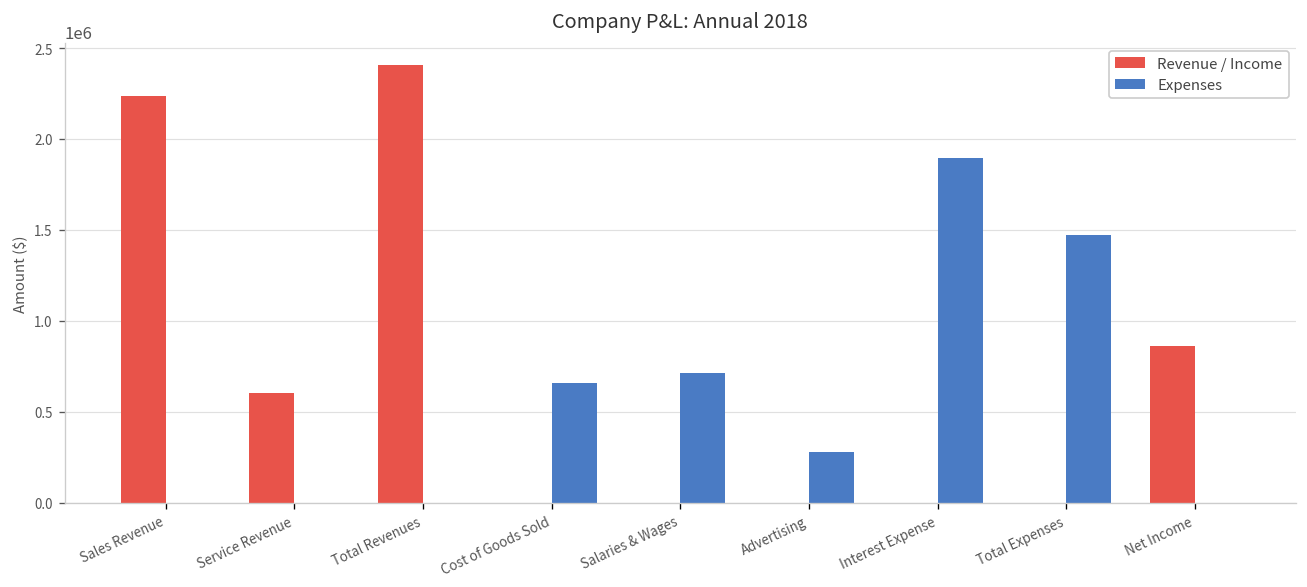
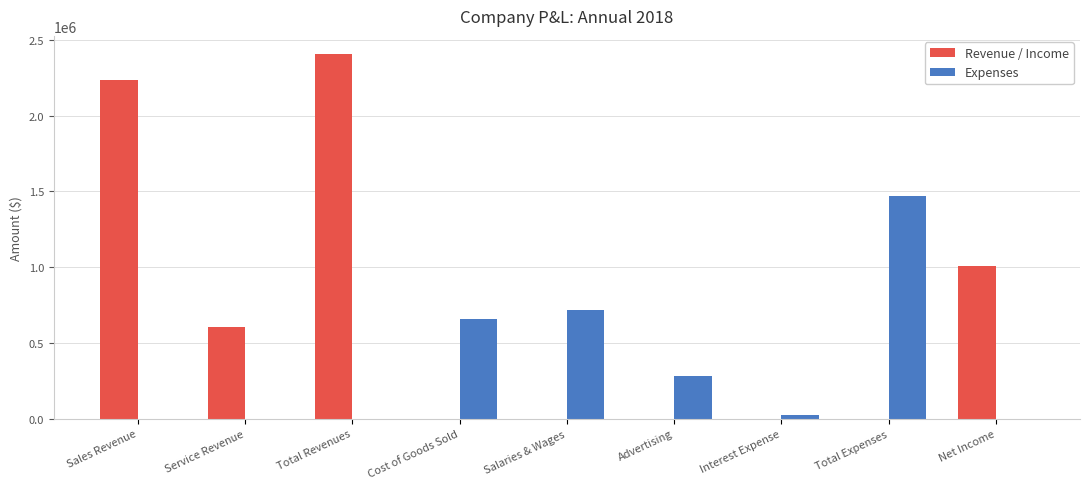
  {
    "Revenue / Income": {
      "Sales Revenue": 2240000,
      "Service Revenue": 610000,
      "Total Revenues": 2410000,
      "Cost of Goods Sold": 0,
      "Salaries & Wages": 0,
      "Advertising": 0,
      "Interest Expense": 0,
      "Total Expenses": 0,
-     "Net Income": 860000
+     "Net Income": 1010000
    },
    "Expenses": {
      "Sales Revenue": 0,
      "Service Revenue": 0,
      "Total Revenues": 0,
      "Cost of Goods Sold": 660000,
      "Salaries & Wages": 720000,
      "Advertising": 280000,
-     "Interest Expense": 1900000,
+     "Interest Expense": 20000,
      "Total Expenses": 1470000,
      "Net Income": 0
    }
  }
